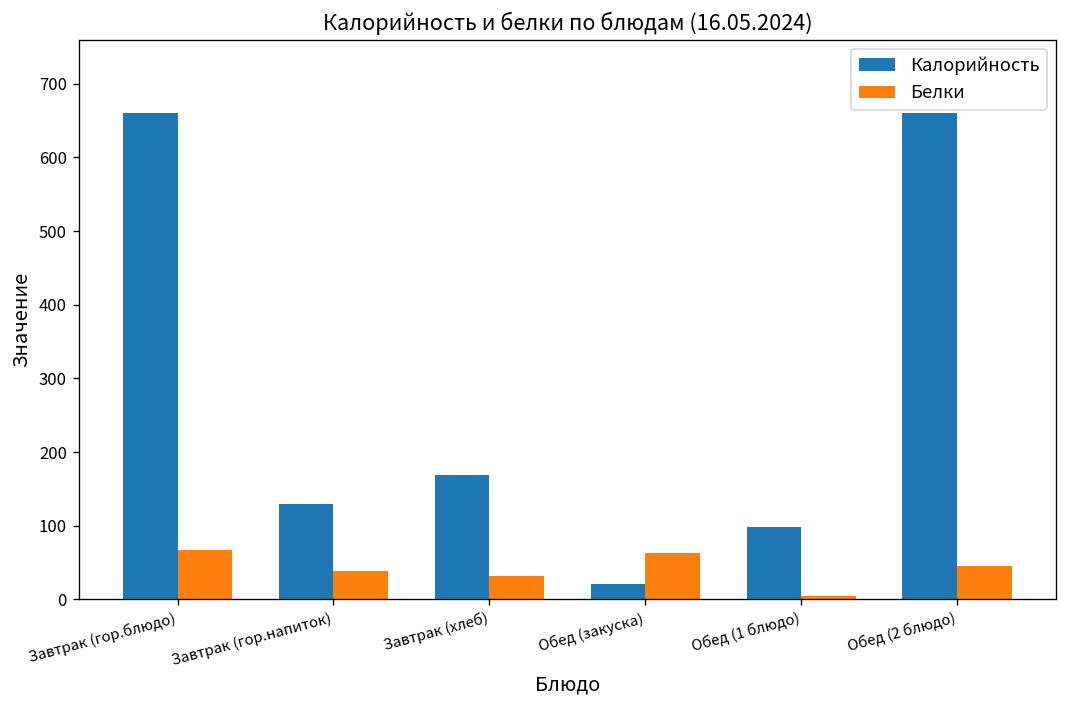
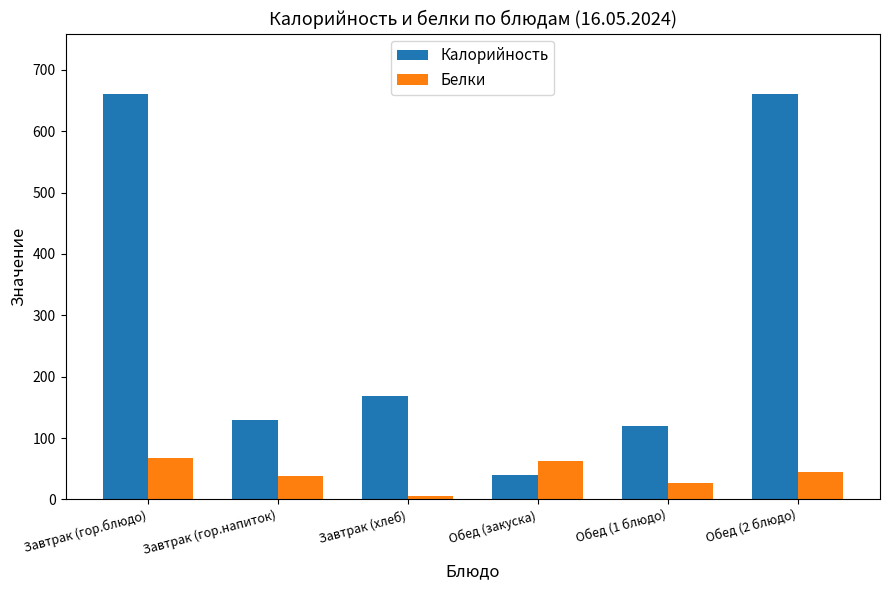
  {
    "Калорийность": {
      "Завтрак (гор.блюдо)": 660,
      "Завтрак (гор.напиток)": 130,
      "Завтрак (хлеб)": 170,
-     "Обед (закуска)": 20,
-     "Обед (1 блюдо)": 100,
+     "Обед (закуска)": 40,
+     "Обед (1 блюдо)": 120,
      "Обед (2 блюдо)": 660
    },
    "Белки": {
      "Завтрак (гор.блюдо)": 70,
      "Завтрак (гор.напиток)": 40,
-     "Завтрак (хлеб)": 30,
+     "Завтрак (хлеб)": 10,
      "Обед (закуска)": 60,
-     "Обед (1 блюдо)": 0,
+     "Обед (1 блюдо)": 30,
      "Обед (2 блюдо)": 40
    }
  }
